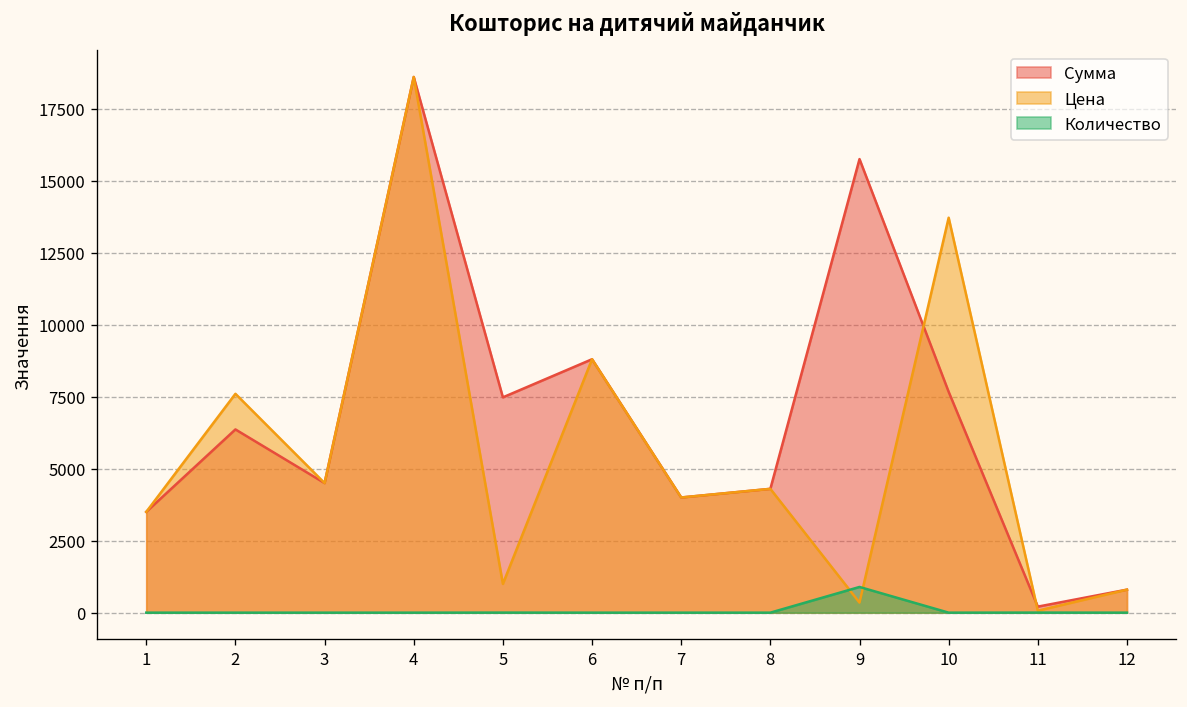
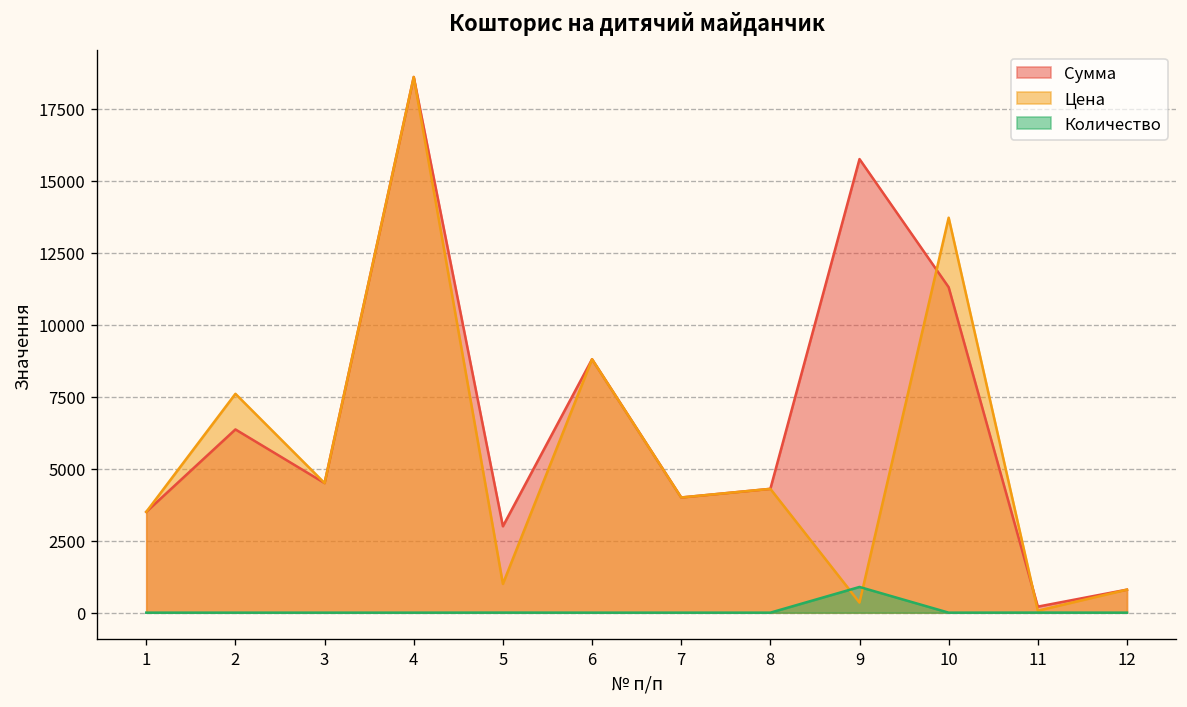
  {
    "Сумма": {
      "2": 6400,
-     "5": 7500,
+     "5": 3000,
      "9": 15800,
-     "10": 7700,
+     "10": 11300,
      "11": 200
    },
    "Цена": {
      "2": 7600,
      "5": 1000,
      "9": 400,
      "10": 13700
    },
    "Количество": {
      "1": 0,
      "2": 0,
      "3": 0,
      "4": 0,
      "5": 0,
      "6": 0,
      "7": 0,
      "8": 0,
      "9": 900,
      "10": 0,
      "12": 0
    }
  }
